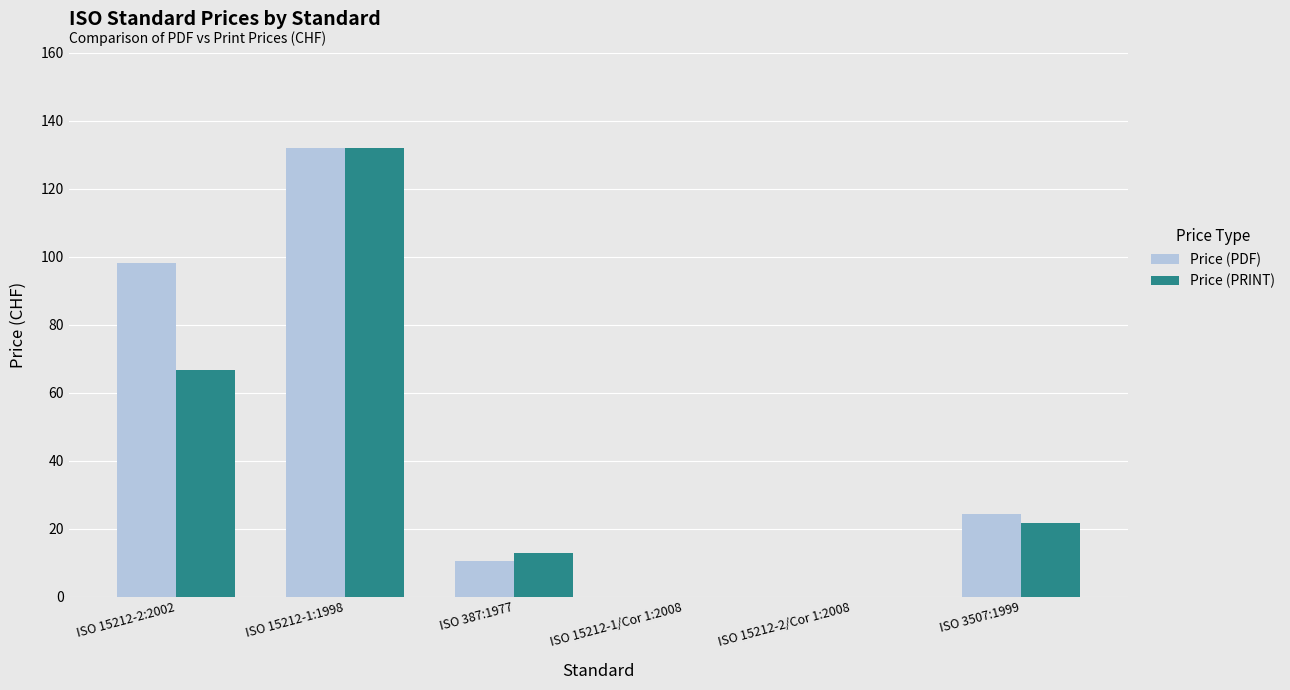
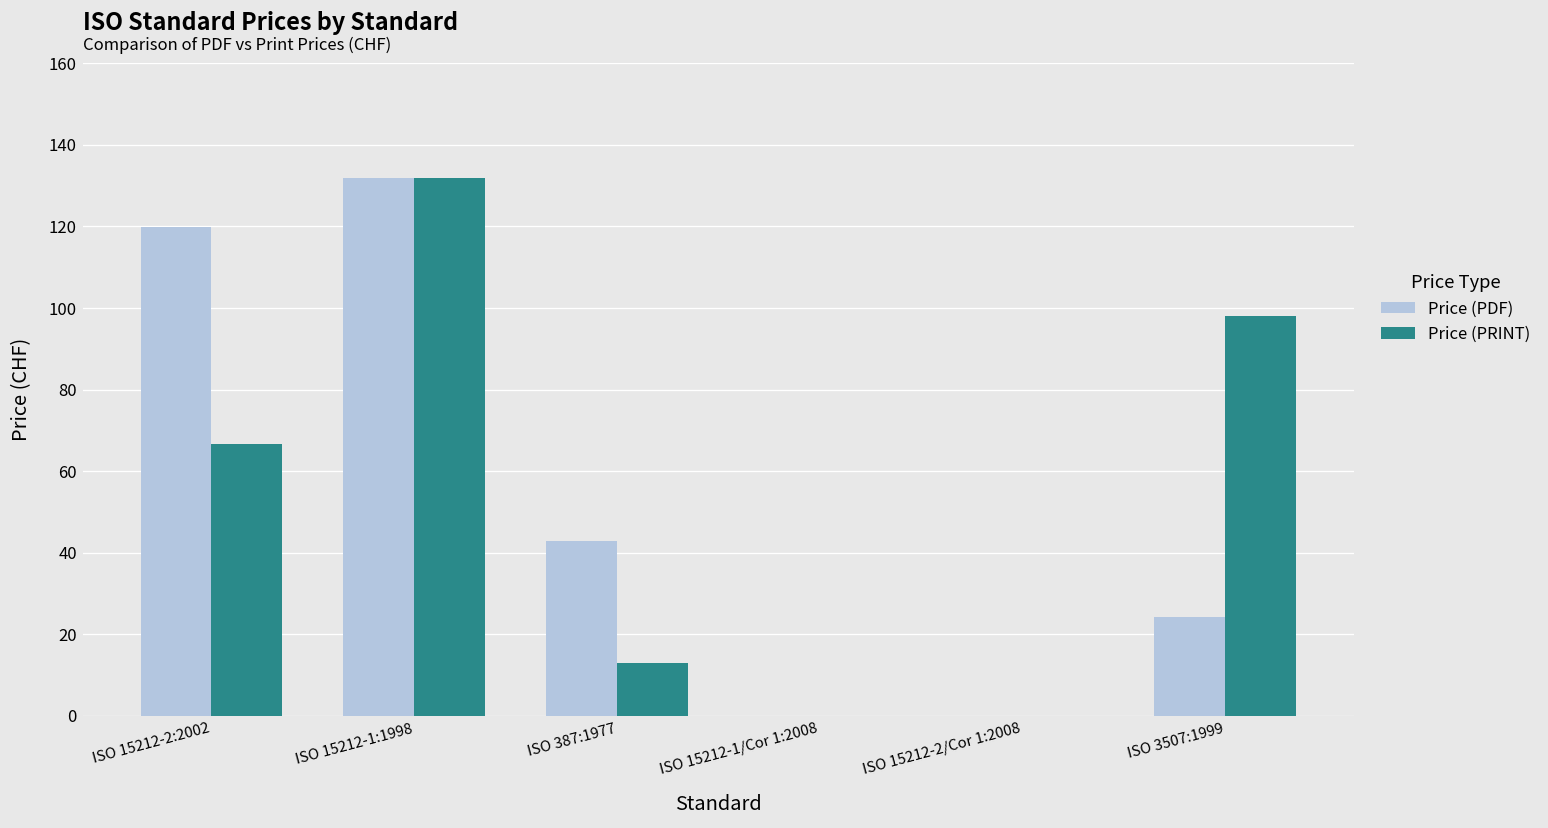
  {
    "Price (PDF)": {
-     "ISO 15212-2:2002": 98,
+     "ISO 15212-2:2002": 120,
      "ISO 15212-1:1998": 132,
-     "ISO 387:1977": 11,
+     "ISO 387:1977": 43,
      "ISO 15212-1/Cor 1:2008": 0,
      "ISO 15212-2/Cor 1:2008": 0,
      "ISO 3507:1999": 24
    },
    "Price (PRINT)": {
      "ISO 15212-2:2002": 67,
      "ISO 15212-1:1998": 132,
      "ISO 387:1977": 13,
      "ISO 15212-1/Cor 1:2008": 0,
      "ISO 15212-2/Cor 1:2008": 0,
-     "ISO 3507:1999": 22
+     "ISO 3507:1999": 98
    }
  }
